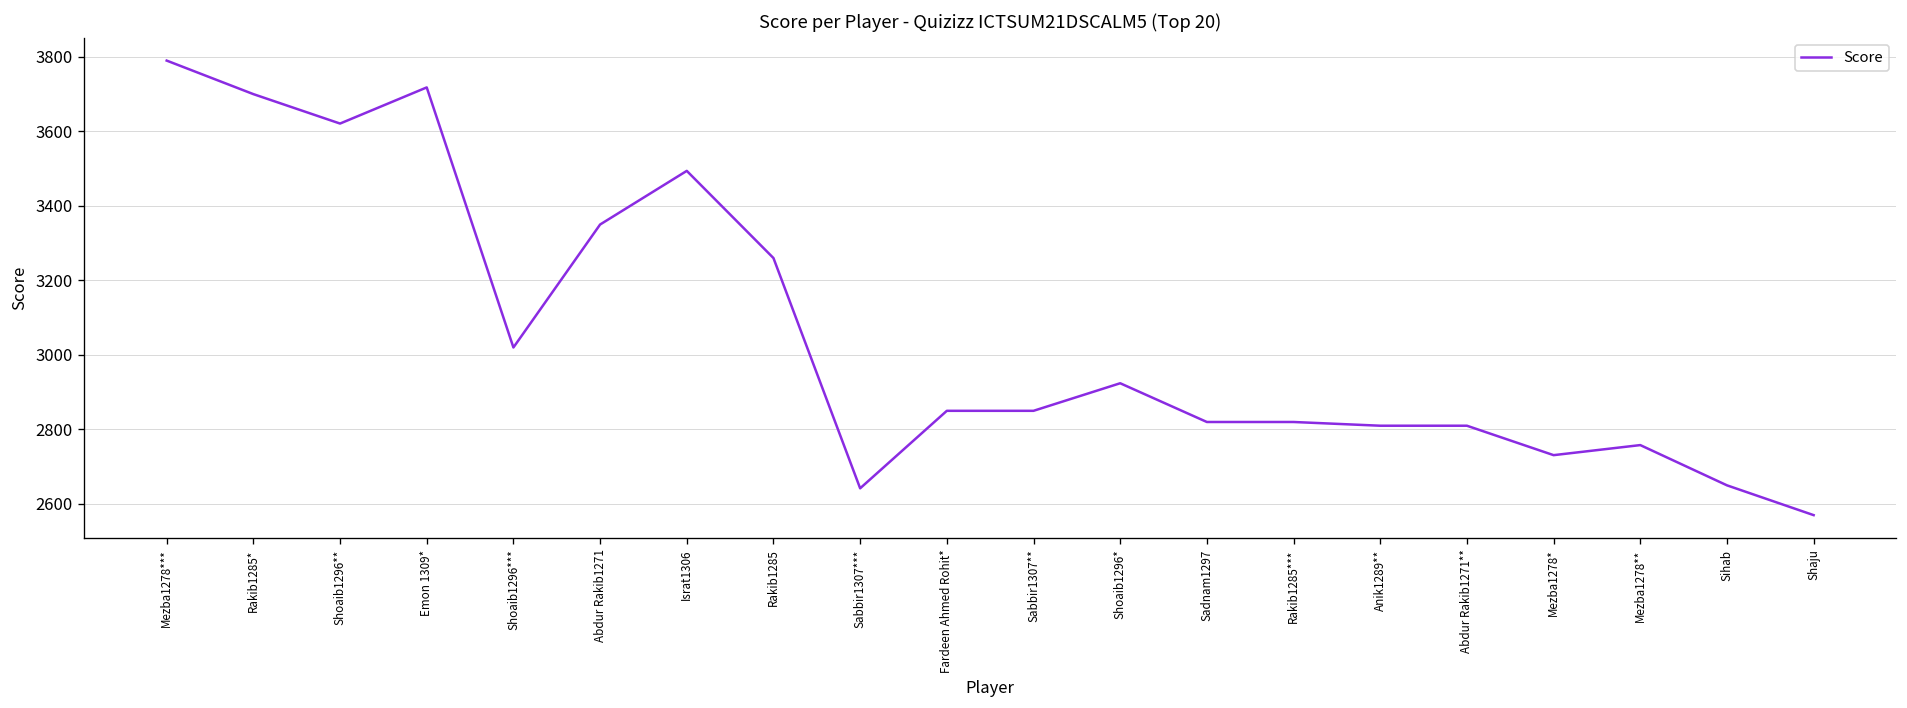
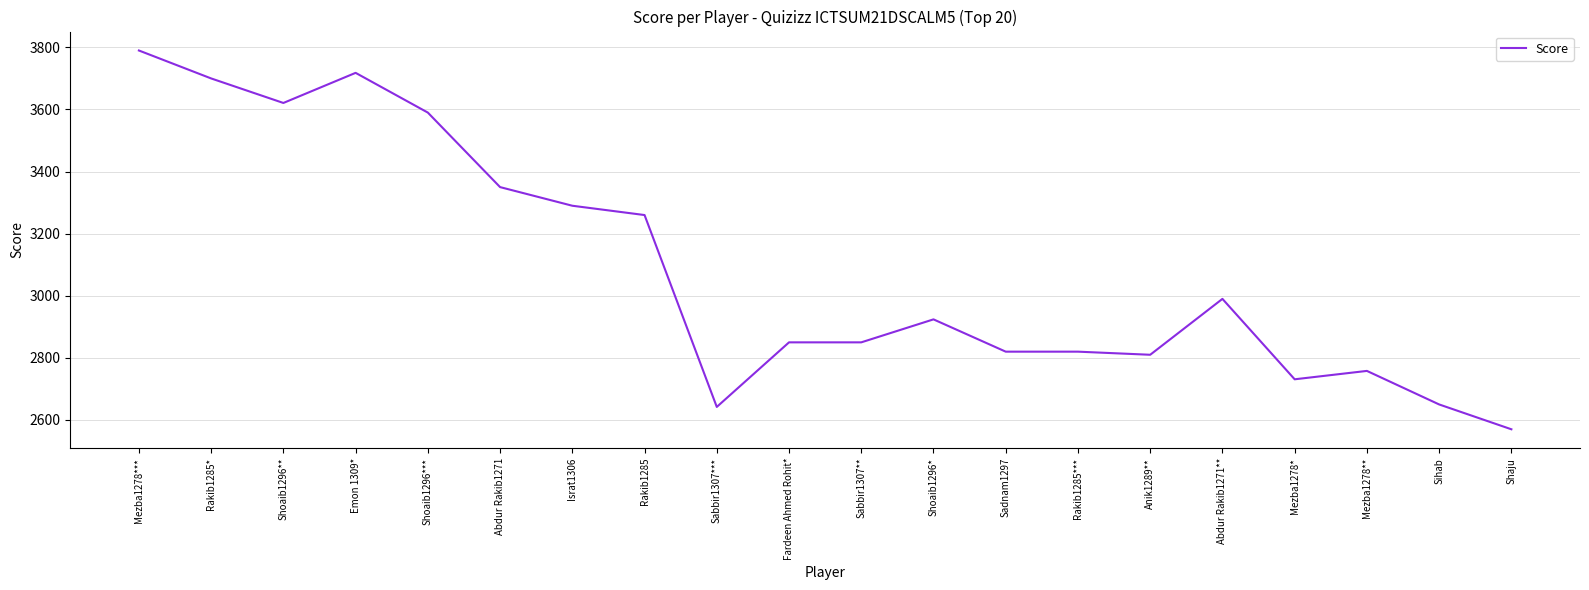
  {
    "Mezba1278***": 3790,
    "Rakib1285*": 3700,
    "Shoaib1296**": 3620,
    "Emon 1309*": 3720,
-   "Shoaib1296***": 3020,
+   "Shoaib1296***": 3590,
    "Abdur Rakib1271": 3350,
-   "Israt1306": 3490,
+   "Israt1306": 3290,
    "Rakib1285": 3260,
    "Sabbir1307***": 2640,
    "Fardeen Ahmed Rohit*": 2850,
    "Sabbir1307**": 2850,
    "Shoaib1296*": 2920,
    "Sadnam1297": 2820,
    "Rakib1285***": 2820,
    "Anik1289**": 2810,
-   "Abdur Rakib1271**": 2810,
+   "Abdur Rakib1271**": 2990,
    "Mezba1278*": 2730,
    "Mezba1278**": 2760,
    "Sihab": 2650,
    "Shaju": 2570
  }
